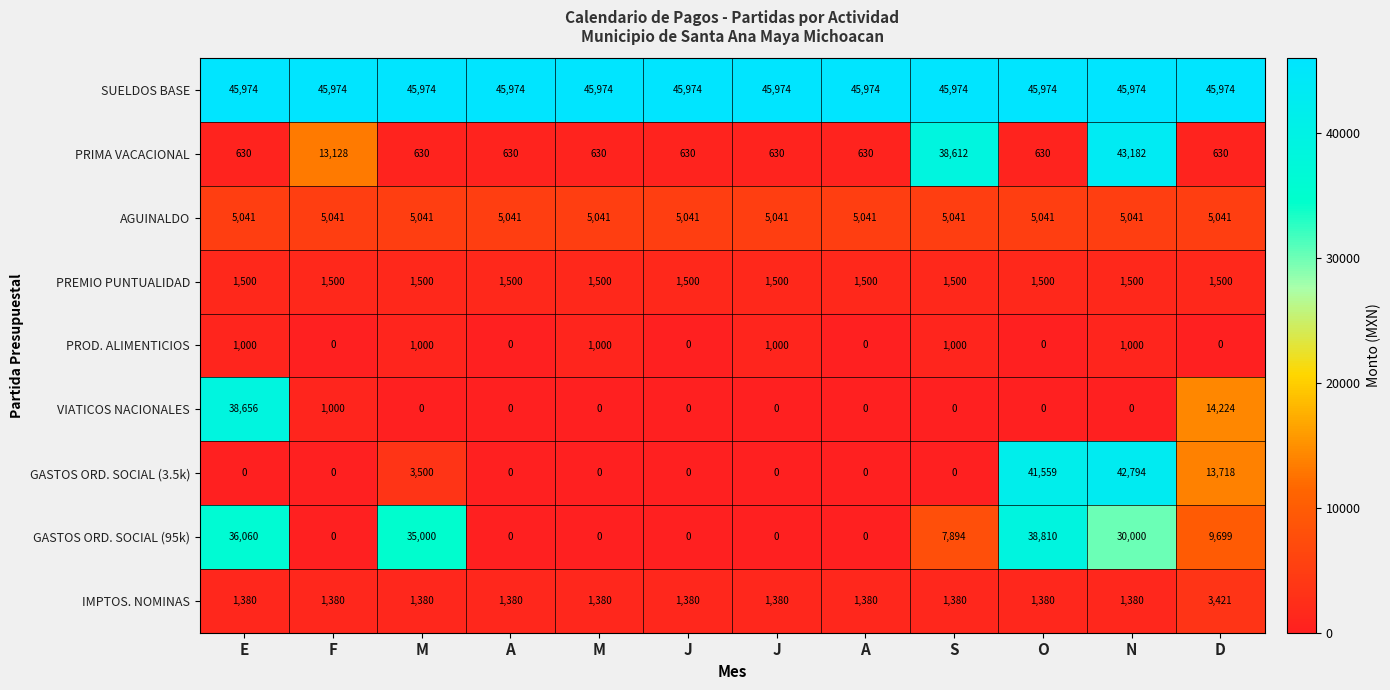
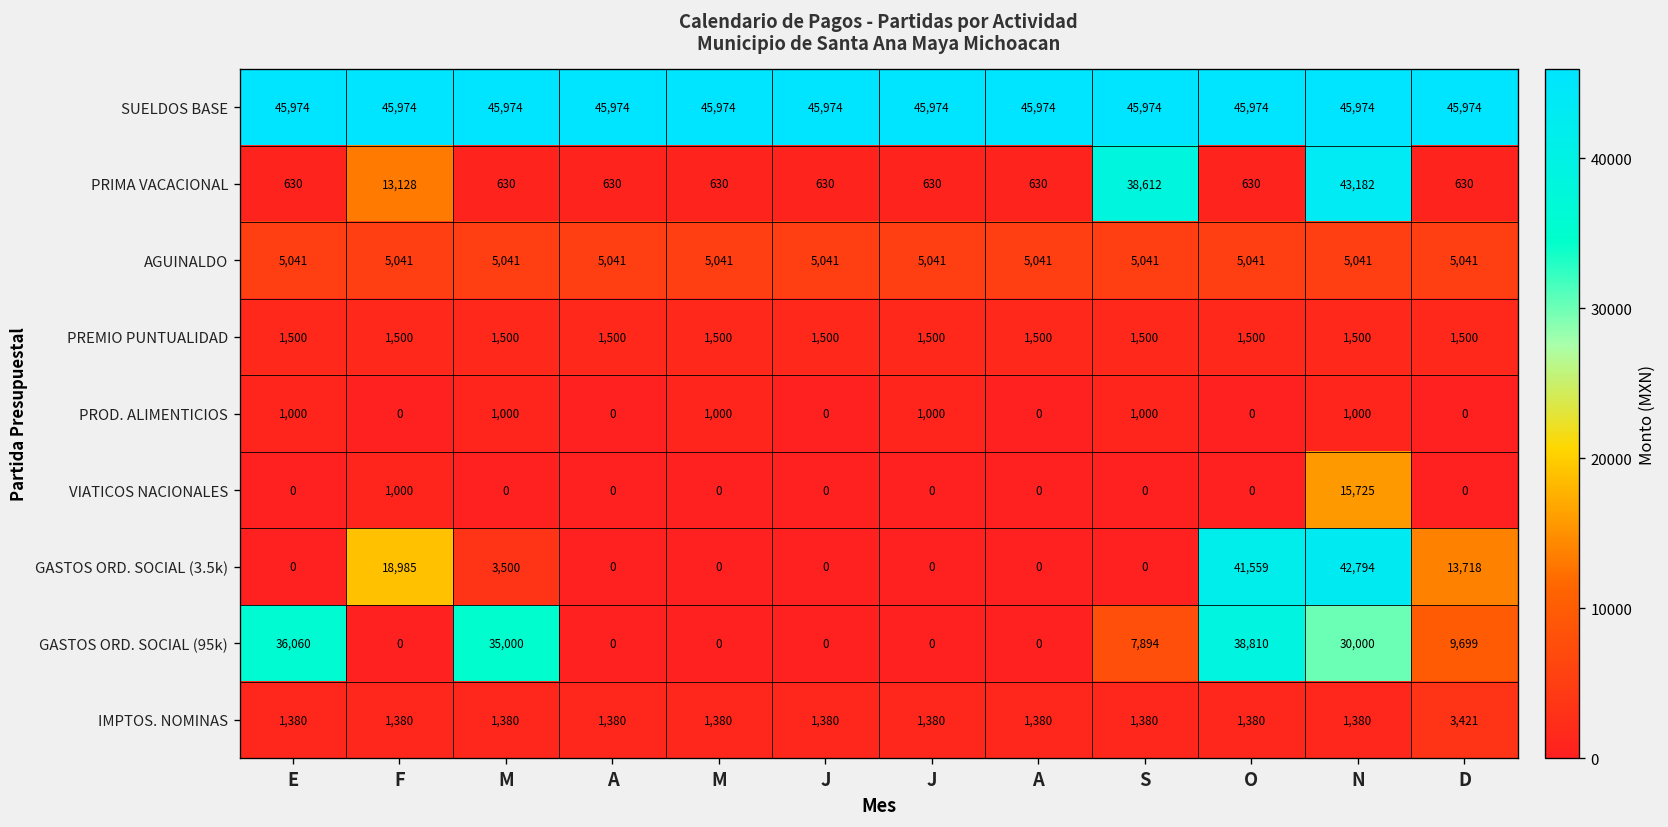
  {
    "SUELDOS BASE": {
      "E": "45,974",
      "F": "45,974",
      "S": "45,974",
      "O": "45,974",
      "N": "45,974",
      "D": "45,974"
    },
    "PRIMA VACACIONAL": {
      "E": "630",
      "F": "13,128",
      "S": "38,612",
      "O": "630",
      "N": "43,182",
      "D": "630"
    },
    "AGUINALDO": {
      "E": "5,041",
      "F": "5,041",
      "S": "5,041",
      "O": "5,041",
      "N": "5,041",
      "D": "5,041"
    },
    "PREMIO PUNTUALIDAD": {
      "E": "1,500",
      "F": "1,500",
      "S": "1,500",
      "O": "1,500",
      "N": "1,500",
      "D": "1,500"
    },
    "PROD. ALIMENTICIOS": {
      "E": "1,000",
      "F": "0",
      "S": "1,000",
      "O": "0",
      "N": "1,000",
      "D": "0"
    },
    "VIATICOS NACIONALES": {
-     "E": "38,656",
+     "E": "0",
      "F": "1,000",
      "S": "0",
      "O": "0",
-     "N": "0",
-     "D": "14,224"
+     "N": "15,725",
+     "D": "0"
    },
    "GASTOS ORD. SOCIAL (3.5k)": {
      "E": "0",
-     "F": "0",
+     "F": "18,985",
      "S": "0",
      "O": "41,559",
      "N": "42,794",
      "D": "13,718"
    },
    "GASTOS ORD. SOCIAL (95k)": {
      "E": "36,060",
      "F": "0",
      "S": "7,894",
      "O": "38,810",
      "N": "30,000",
      "D": "9,699"
    },
    "IMPTOS. NOMINAS": {
      "E": "1,380",
      "F": "1,380",
      "S": "1,380",
      "O": "1,380",
      "N": "1,380",
      "D": "3,421"
    }
  }
